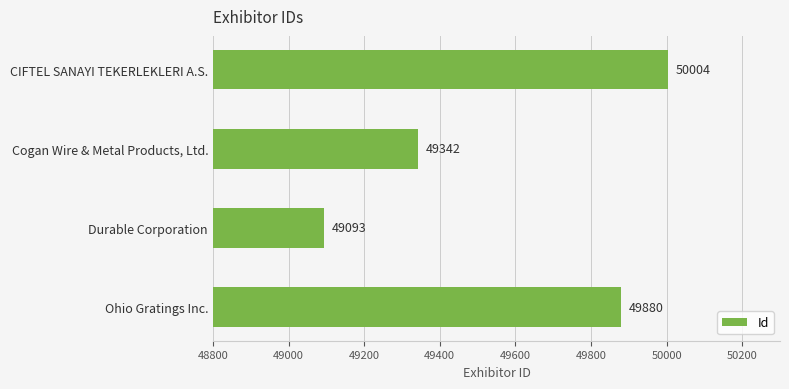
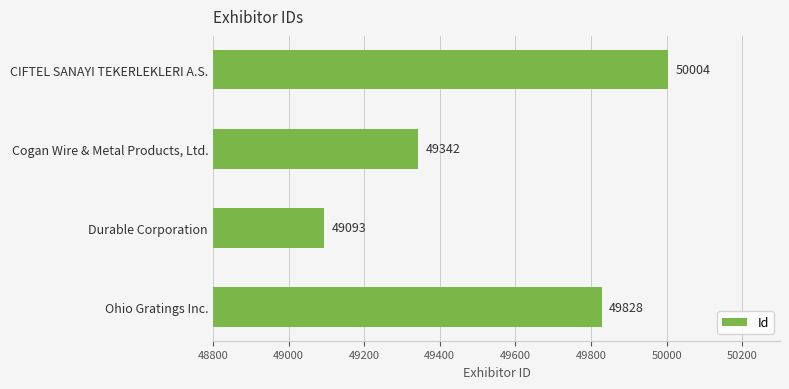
  {
    "CIFTEL SANAYI TEKERLEKLERI A.S.": 50004,
    "Cogan Wire & Metal Products, Ltd.": 49342,
    "Durable Corporation": 49093,
-   "Ohio Gratings Inc.": 49880
+   "Ohio Gratings Inc.": 49828
  }
